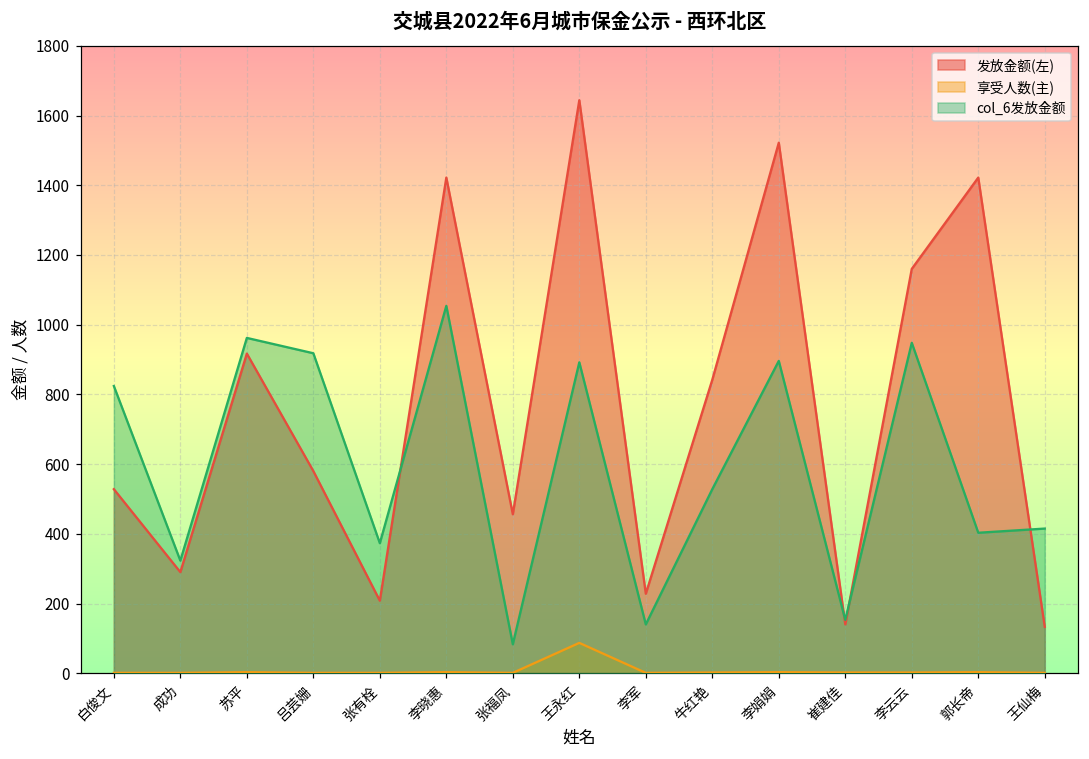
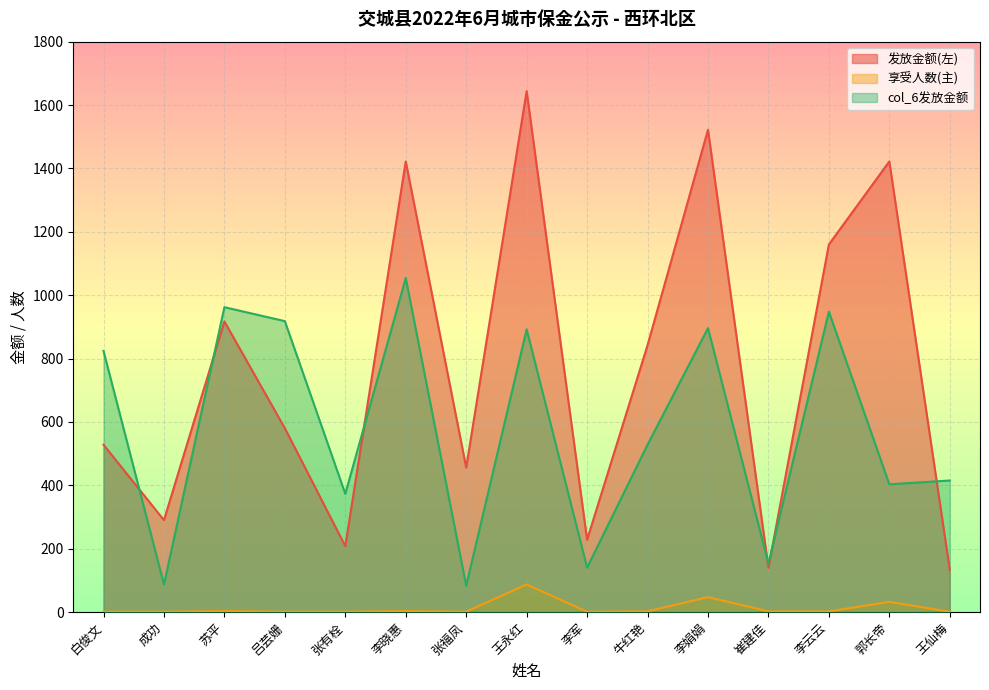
  {
    "发放金额(左)": {
      "白俊文": 530,
      "成功": 290,
      "苏平": 920,
      "吕芸姗": 580,
      "张有栓": 210,
      "李晓惠": 1420,
      "张福凤": 460,
      "王永红": 1640,
      "李军": 230,
      "牛红艳": 840,
      "李娟娟": 1520,
      "崔建佳": 140,
      "李云云": 1160,
      "郭长帝": 1420,
      "王仙梅": 130
    },
    "享受人数(主)": {
      "白俊文": 0,
      "成功": 0,
      "苏平": 0,
      "吕芸姗": 0,
      "张有栓": 0,
      "李晓惠": 0,
      "张福凤": 0,
      "王永红": 90,
      "李军": 0,
      "牛红艳": 0,
-     "李娟娟": 0,
+     "李娟娟": 50,
      "崔建佳": 0,
      "李云云": 0,
-     "郭长帝": 0,
+     "郭长帝": 30,
      "王仙梅": 0
    },
    "col_6发放金额": {
      "白俊文": 820,
-     "成功": 320,
+     "成功": 90,
      "苏平": 960,
      "吕芸姗": 920,
      "张有栓": 370,
      "李晓惠": 1050,
      "张福凤": 80,
      "王永红": 890,
      "李军": 140,
      "牛红艳": 530,
      "李娟娟": 900,
      "崔建佳": 150,
      "李云云": 950,
      "郭长帝": 400,
      "王仙梅": 420
    }
  }
